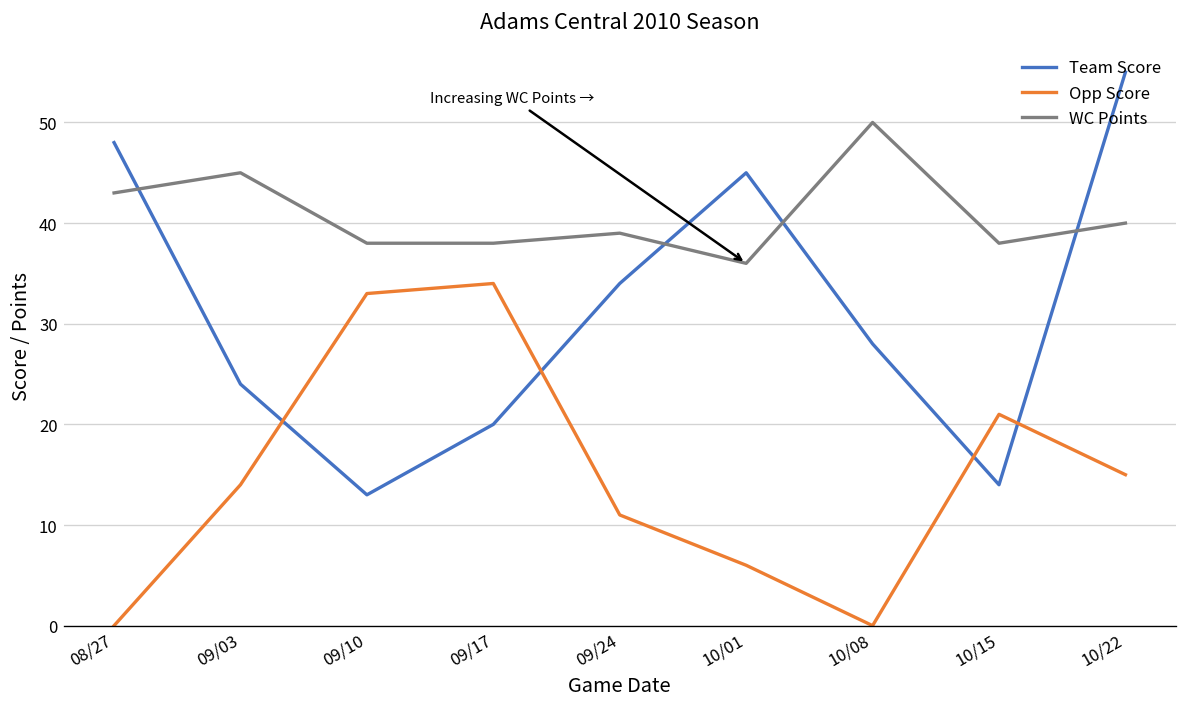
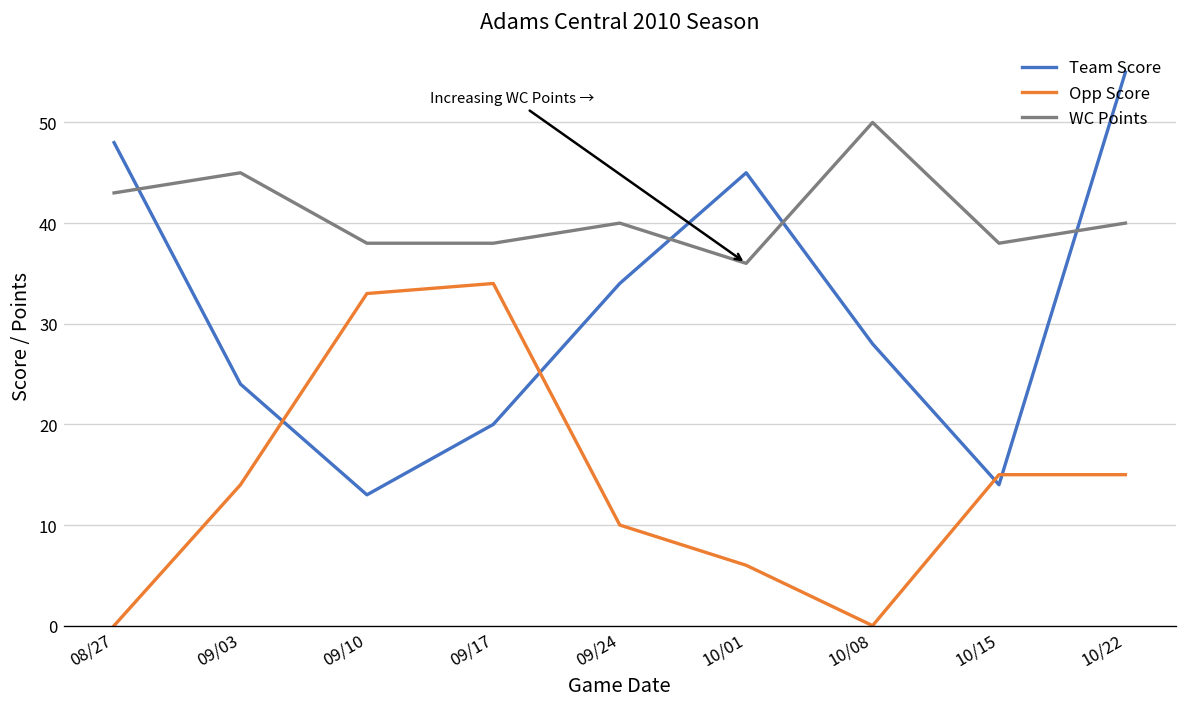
  {
    "Team Score": {
      "08/27": 48,
      "09/03": 24,
      "09/10": 13,
      "09/17": 20,
      "09/24": 34,
      "10/01": 45,
      "10/08": 28,
      "10/15": 14,
      "10/22": 55
    },
    "Opp Score": {
      "08/27": 0,
      "09/03": 14,
      "09/10": 33,
      "09/17": 34,
-     "09/24": 11,
+     "09/24": 10,
      "10/01": 6,
      "10/08": 0,
-     "10/15": 21,
+     "10/15": 15,
      "10/22": 15
    },
    "WC Points": {
      "08/27": 43,
      "09/03": 45,
      "09/10": 38,
      "09/17": 38,
-     "09/24": 39,
+     "09/24": 40,
      "10/01": 36,
      "10/08": 50,
      "10/15": 38,
      "10/22": 40
    }
  }
